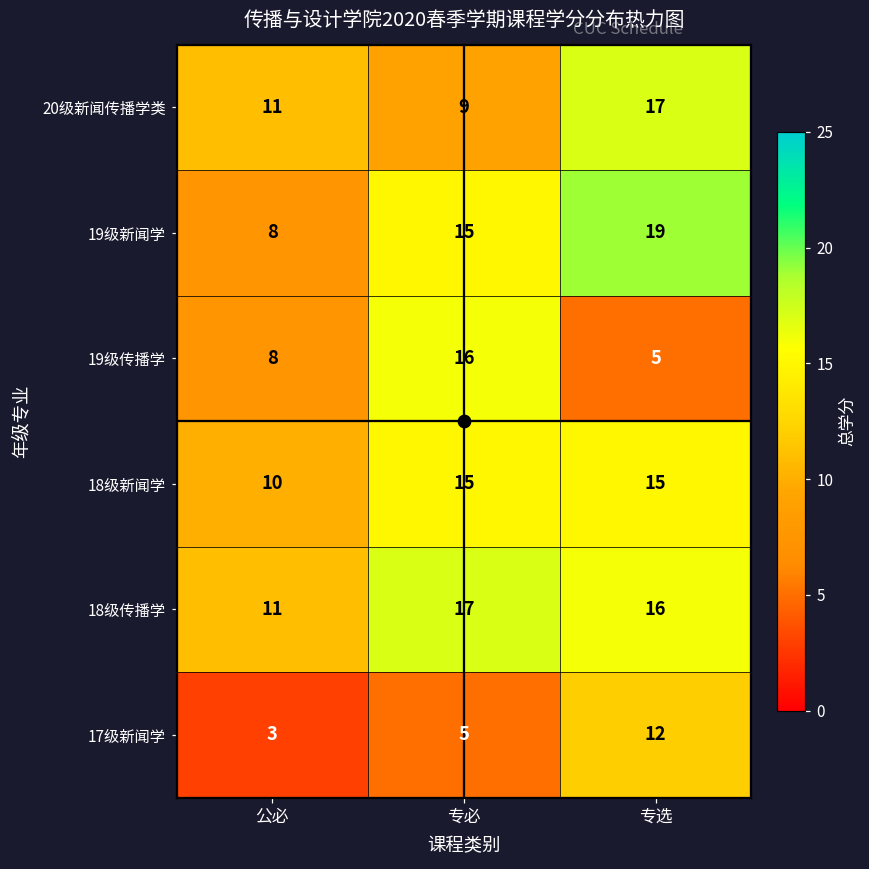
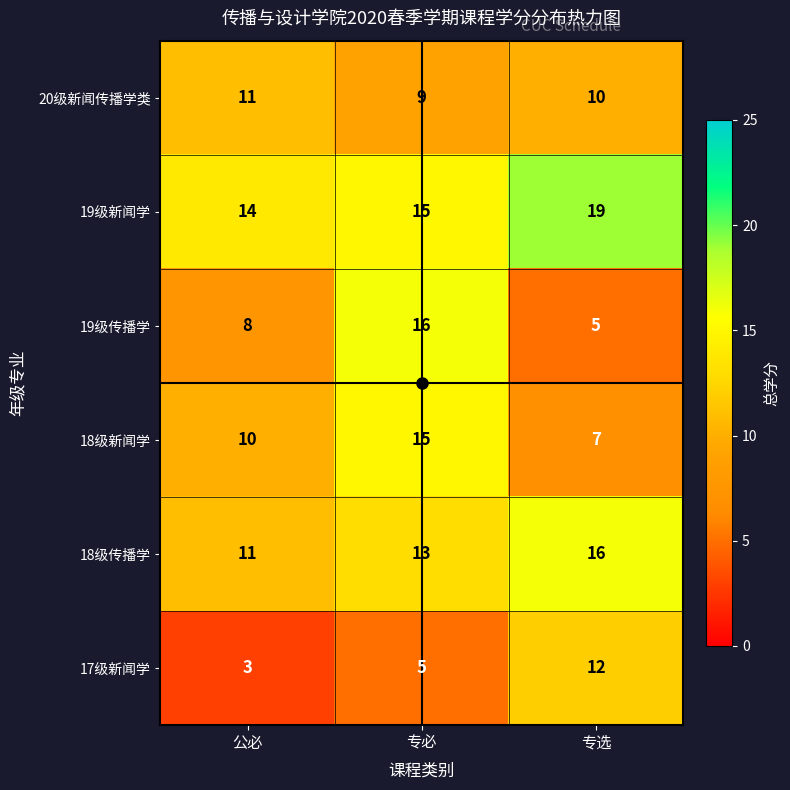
  {
    "20级新闻传播学类": {
      "公必": 11,
      "专必": 9,
-     "专选": 17
+     "专选": 10
    },
    "19级新闻学": {
-     "公必": 8,
+     "公必": 14,
      "专必": 15,
      "专选": 19
    },
    "19级传播学": {
      "公必": 8,
      "专必": 16,
      "专选": 5
    },
    "18级新闻学": {
      "公必": 10,
      "专必": 15,
-     "专选": 15
+     "专选": 7
    },
    "18级传播学": {
      "公必": 11,
-     "专必": 17,
+     "专必": 13,
      "专选": 16
    },
    "17级新闻学": {
      "公必": 3,
      "专必": 5,
      "专选": 12
    }
  }
